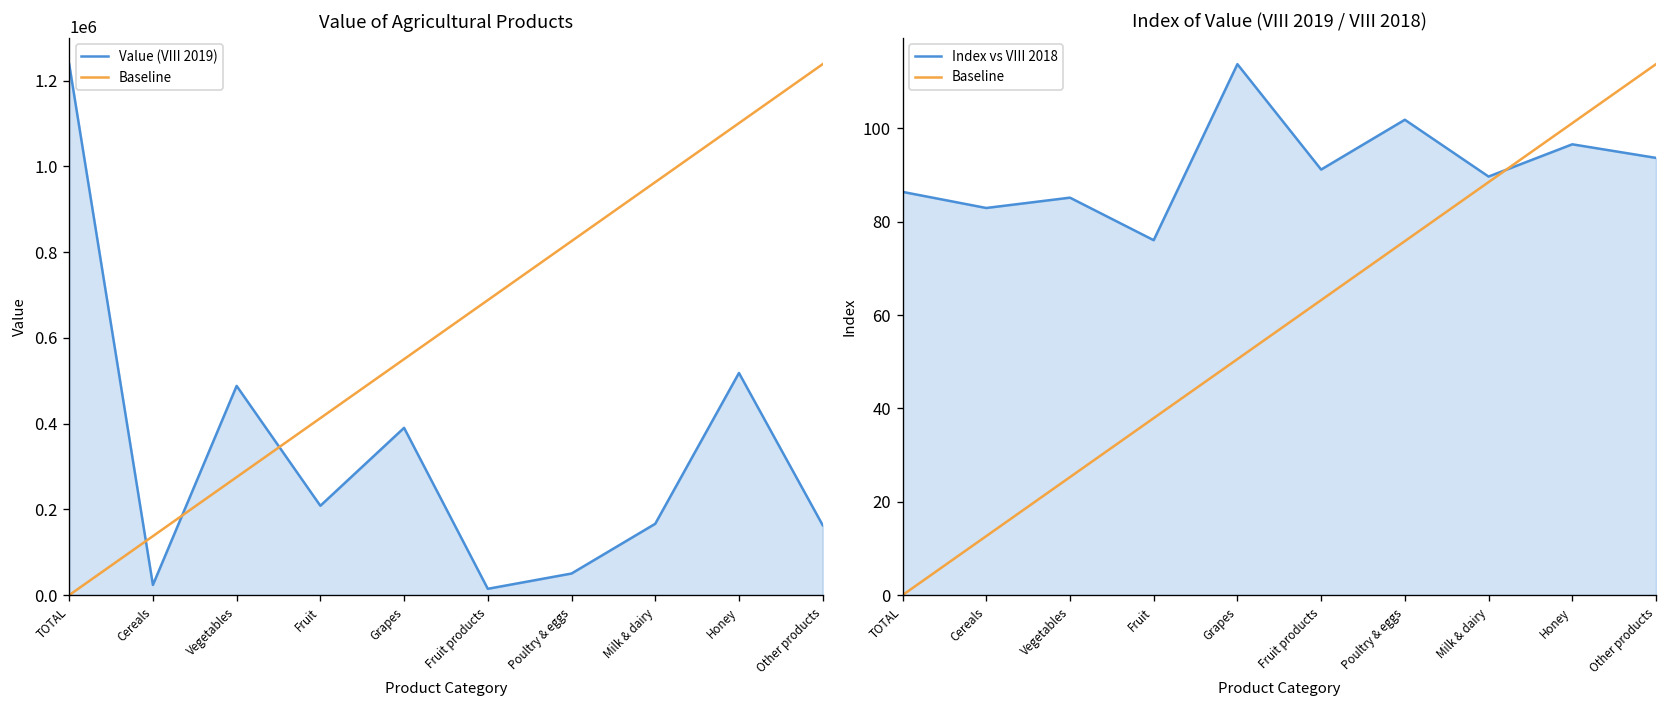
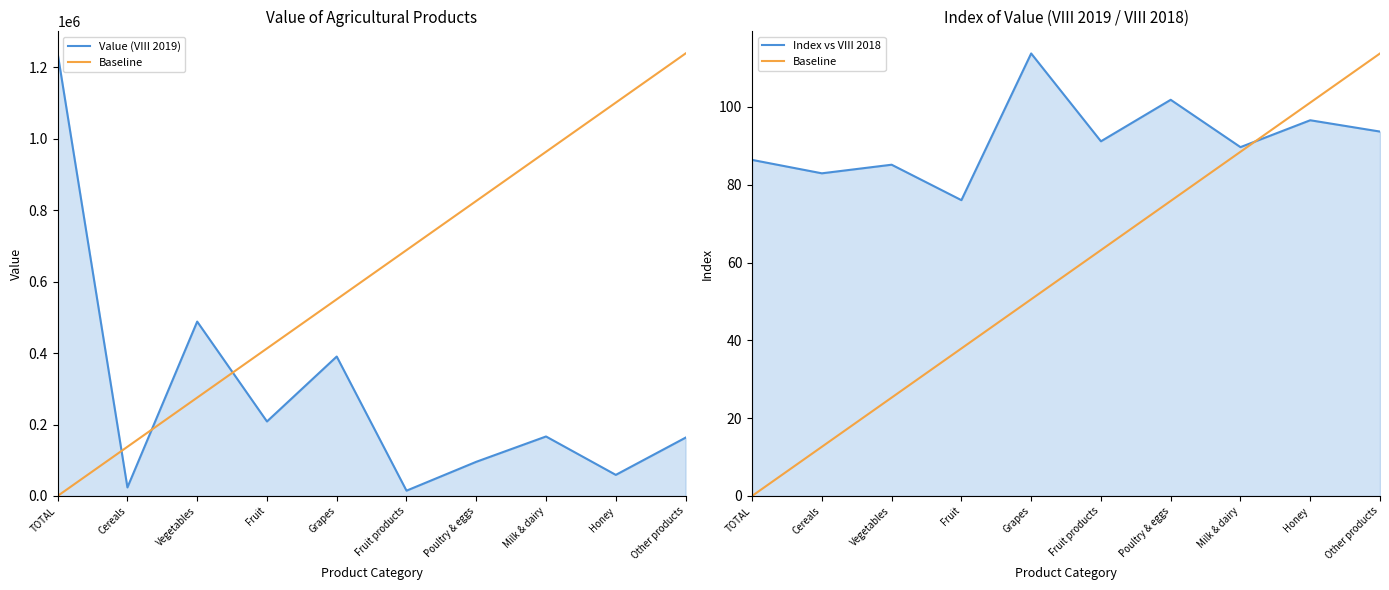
  {
    "Value of Agricultural Products": {
      "Value (VIII 2019)": {
        "TOTAL": 1240000,
        "Cereals": 20000,
        "Vegetables": 490000,
        "Fruit": 210000,
        "Grapes": 390000,
        "Fruit products": 10000,
-       "Poultry & eggs": 50000,
+       "Poultry & eggs": 100000,
        "Milk & dairy": 170000,
-       "Honey": 520000,
+       "Honey": 60000,
        "Other products": 160000
      },
      "Baseline": {
        "TOTAL": 0,
        "Cereals": 140000,
        "Vegetables": 280000,
        "Fruit": 410000,
        "Grapes": 550000,
        "Fruit products": 690000,
        "Poultry & eggs": 830000,
        "Milk & dairy": 960000,
        "Honey": 1100000,
        "Other products": 1240000
      }
    },
    "Index of Value (VIII 2019 / VIII 2018)": {
      "Index vs VIII 2018": {
        "TOTAL": 86,
        "Cereals": 83,
        "Vegetables": 85,
        "Fruit": 76,
        "Grapes": 114,
        "Fruit products": 91,
        "Poultry & eggs": 102,
        "Milk & dairy": 90,
        "Honey": 97,
        "Other products": 94
      },
      "Baseline": {
        "TOTAL": 0,
        "Cereals": 13,
        "Vegetables": 25,
        "Fruit": 38,
        "Grapes": 51,
        "Fruit products": 63,
        "Poultry & eggs": 76,
        "Milk & dairy": 88,
        "Honey": 101,
        "Other products": 114
      }
    }
  }
